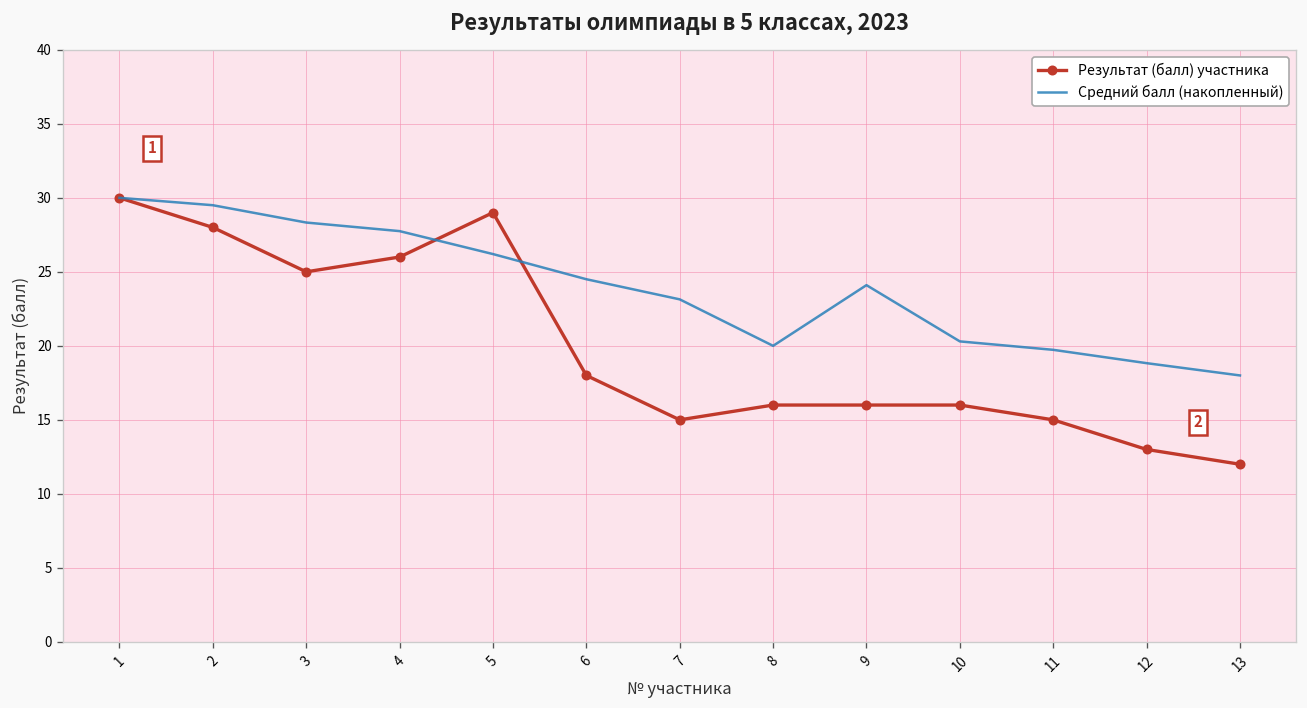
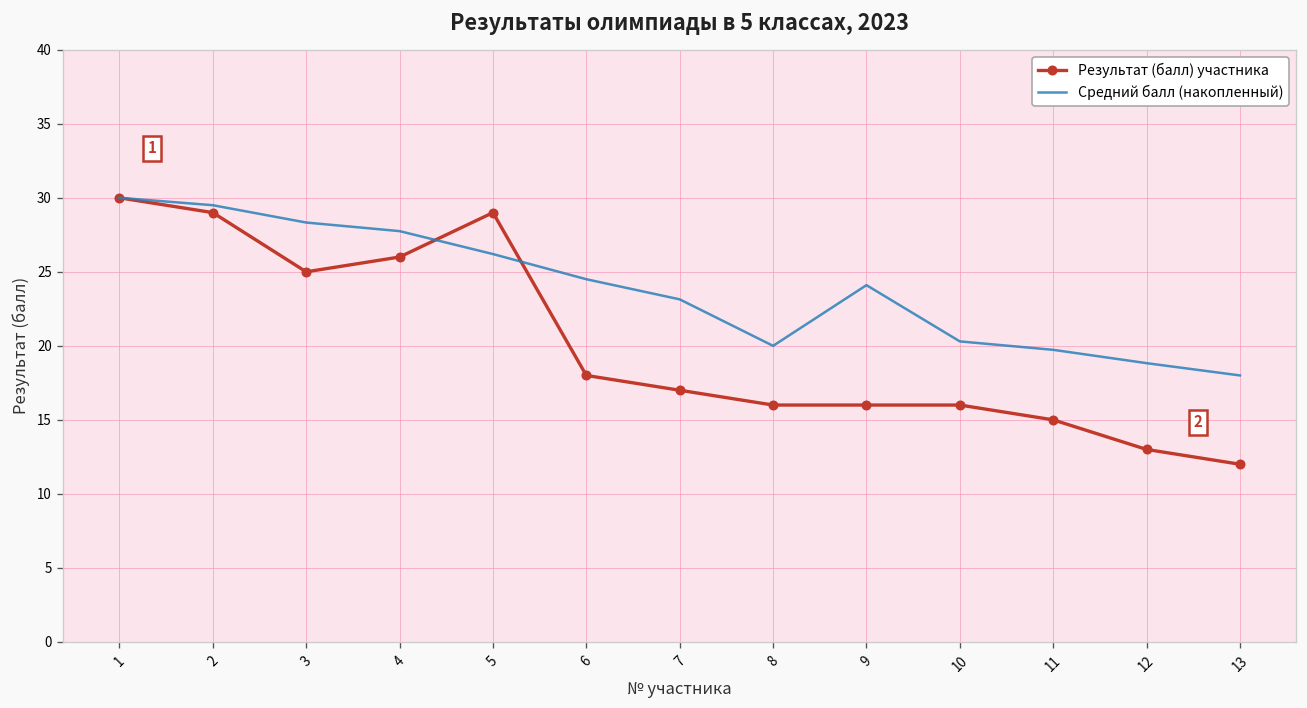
  {
    "Результат (балл) участника": {
-     "2": 28,
+     "2": 29,
      "3": 25,
      "4": 26,
      "5": 29,
      "6": 18,
-     "7": 15,
+     "7": 17,
      "8": 16,
      "9": 16,
      "10": 16,
      "11": 15,
      "12": 13,
      "13": 12
    },
    "Средний балл (накопленный)": {
      "2": 29.5,
      "3": 28.3,
      "4": 27.8,
      "5": 26,
      "6": 24.5,
      "7": 23,
      "8": 20,
      "9": 24,
      "10": 20.3,
      "11": 19.7,
      "12": 19,
      "13": 18
    }
  }
